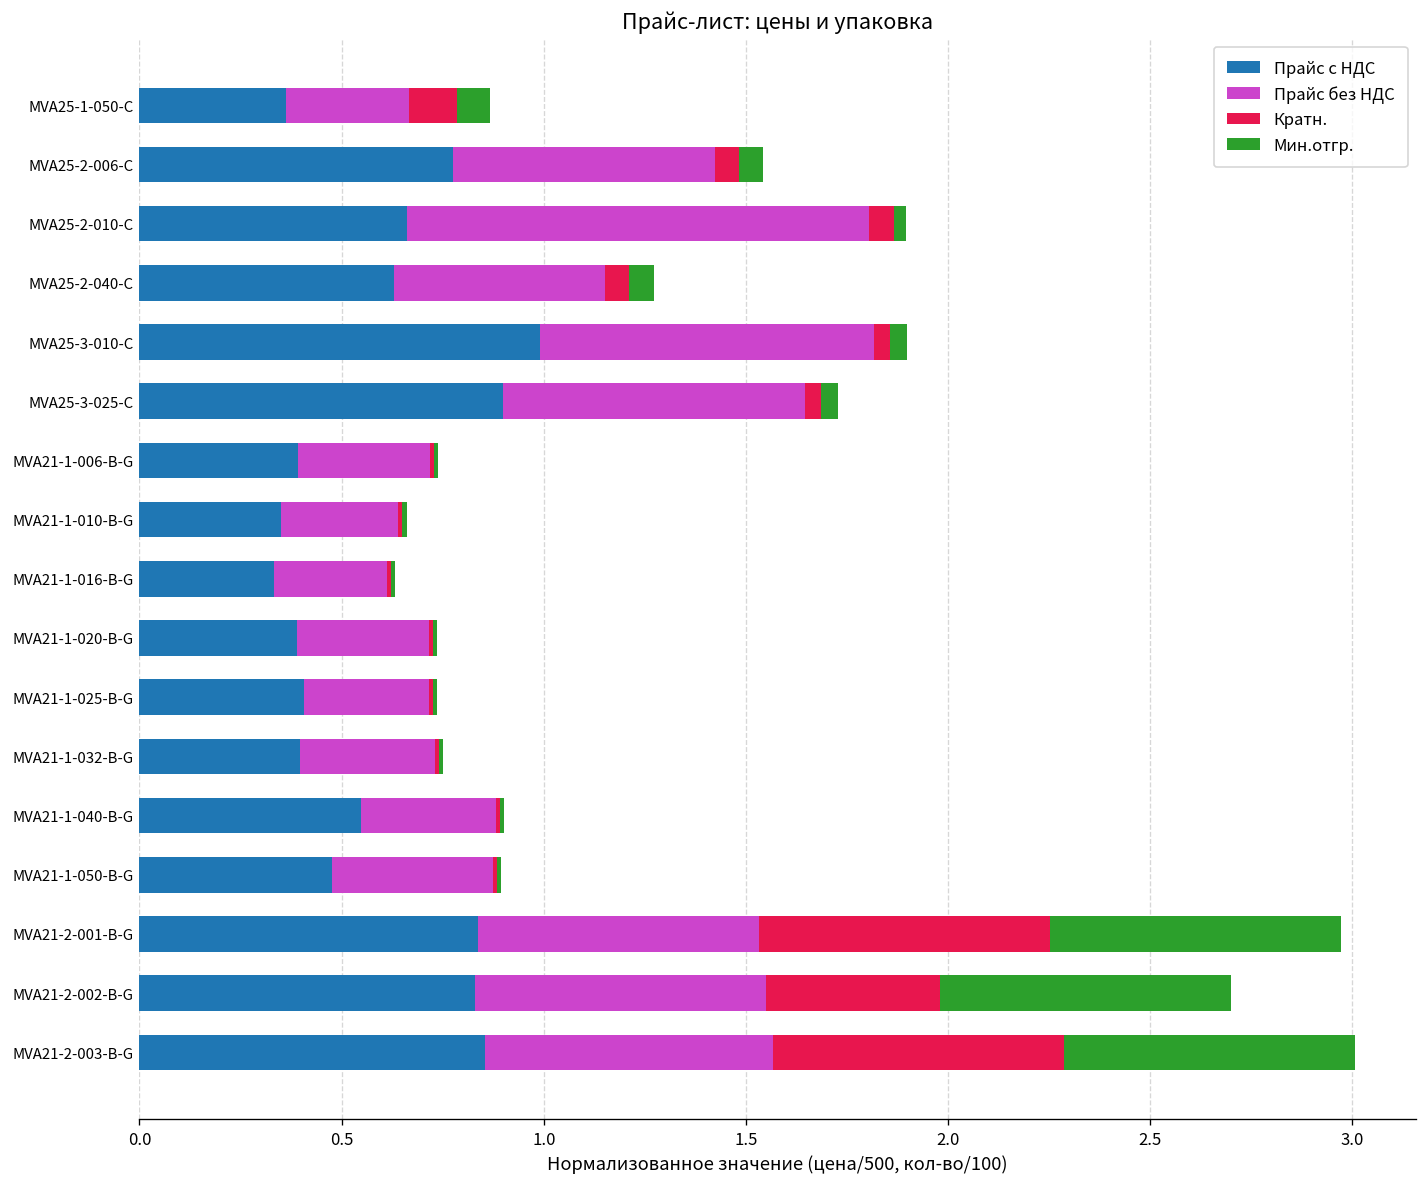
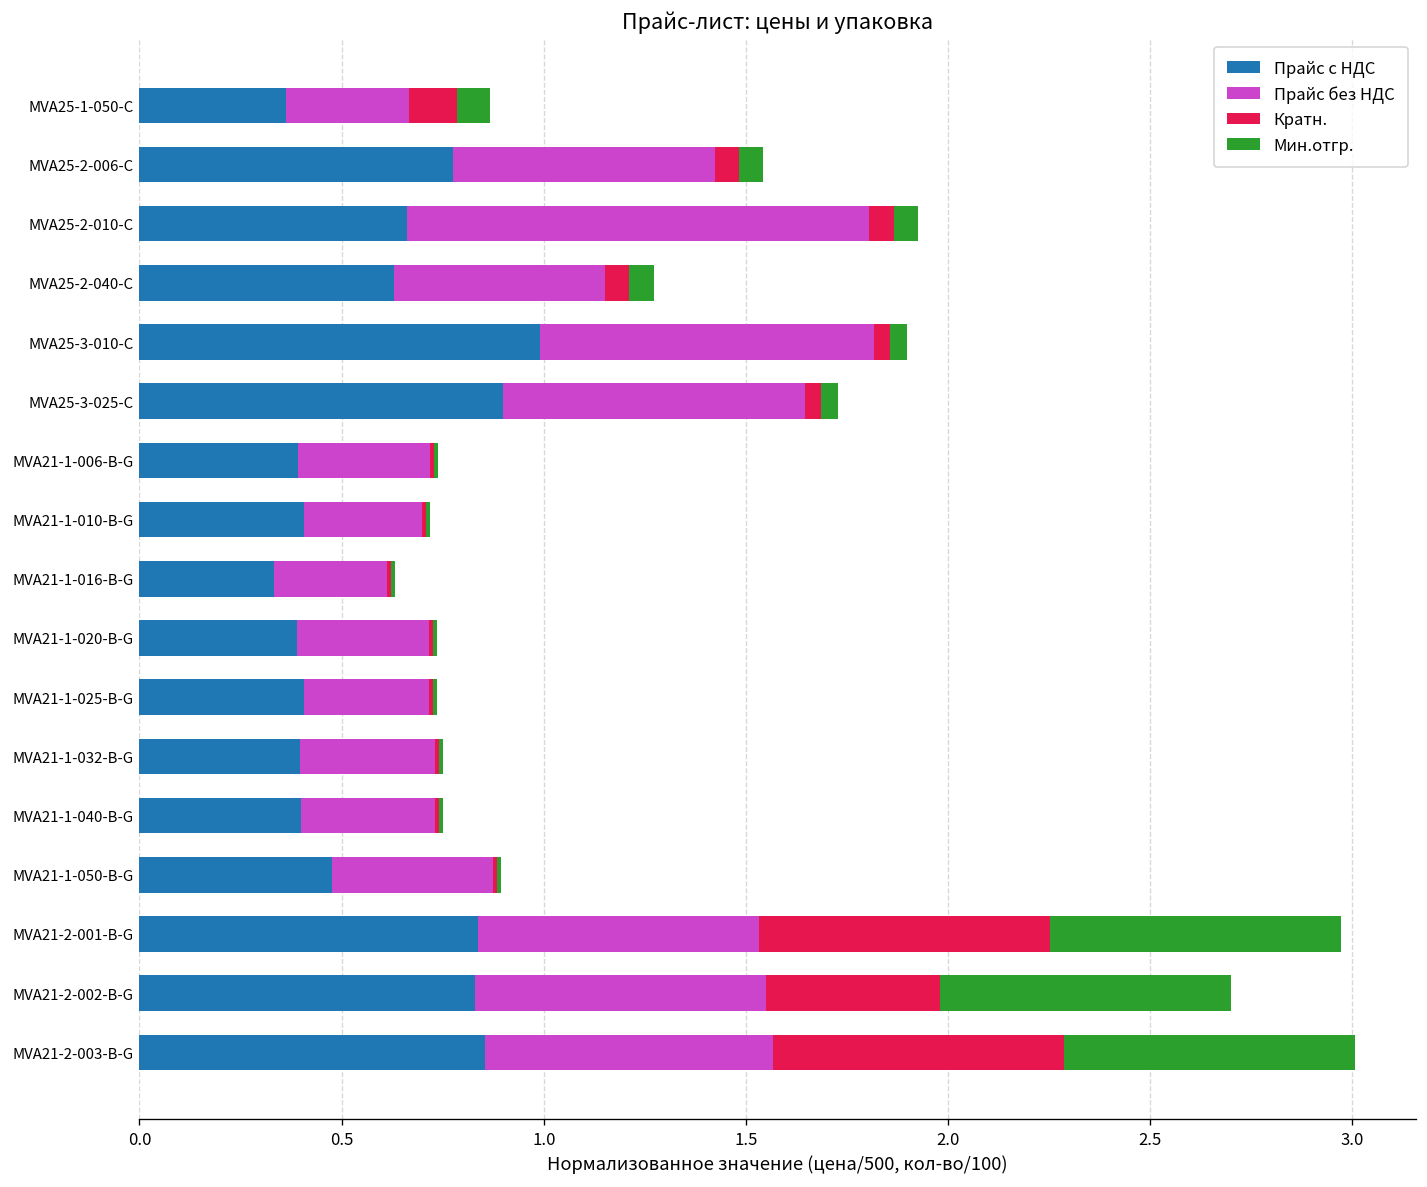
  {
    "Прайс с НДС": {
      "MVA25-1-050-C": 0.36,
      "MVA25-2-006-C": 0.78,
      "MVA25-2-010-C": 0.66,
      "MVA25-2-040-C": 0.63,
      "MVA25-3-010-C": 0.99,
      "MVA25-3-025-C": 0.90,
      "MVA21-1-006-B-G": 0.39,
-     "MVA21-1-010-B-G": 0.35,
+     "MVA21-1-010-B-G": 0.41,
      "MVA21-1-016-B-G": 0.33,
      "MVA21-1-020-B-G": 0.39,
      "MVA21-1-025-B-G": 0.41,
      "MVA21-1-032-B-G": 0.40,
-     "MVA21-1-040-B-G": 0.55,
+     "MVA21-1-040-B-G": 0.40,
      "MVA21-1-050-B-G": 0.48,
      "MVA21-2-001-B-G": 0.84,
      "MVA21-2-002-B-G": 0.83,
      "MVA21-2-003-B-G": 0.85
    },
    "Прайс без НДС": {
      "MVA25-1-050-C": 0.30,
      "MVA25-2-006-C": 0.65,
      "MVA25-2-010-C": 1.14,
      "MVA25-2-040-C": 0.52,
      "MVA25-3-010-C": 0.83,
      "MVA25-3-025-C": 0.75,
      "MVA21-1-006-B-G": 0.33,
      "MVA21-1-010-B-G": 0.29,
      "MVA21-1-016-B-G": 0.28,
      "MVA21-1-020-B-G": 0.33,
      "MVA21-1-025-B-G": 0.31,
      "MVA21-1-032-B-G": 0.33,
      "MVA21-1-040-B-G": 0.33,
      "MVA21-1-050-B-G": 0.40,
      "MVA21-2-001-B-G": 0.70,
      "MVA21-2-002-B-G": 0.72,
      "MVA21-2-003-B-G": 0.71
    },
    "Кратн.": {
      "MVA25-1-050-C": 0.12,
      "MVA25-2-006-C": 0.06,
      "MVA25-2-010-C": 0.06,
      "MVA25-2-040-C": 0.06,
      "MVA25-3-010-C": 0.04,
      "MVA25-3-025-C": 0.04,
      "MVA21-1-006-B-G": 0.01,
      "MVA21-1-010-B-G": 0.01,
      "MVA21-1-016-B-G": 0.01,
      "MVA21-1-020-B-G": 0.01,
      "MVA21-1-025-B-G": 0.01,
      "MVA21-1-032-B-G": 0.01,
      "MVA21-1-040-B-G": 0.01,
      "MVA21-1-050-B-G": 0.01,
      "MVA21-2-001-B-G": 0.72,
      "MVA21-2-002-B-G": 0.43,
      "MVA21-2-003-B-G": 0.72
    },
    "Мин.отгр.": {
      "MVA25-1-050-C": 0.08,
      "MVA25-2-006-C": 0.06,
-     "MVA25-2-010-C": 0.03,
+     "MVA25-2-010-C": 0.06,
      "MVA25-2-040-C": 0.06,
      "MVA25-3-010-C": 0.04,
      "MVA25-3-025-C": 0.04,
      "MVA21-1-006-B-G": 0.01,
      "MVA21-1-010-B-G": 0.01,
      "MVA21-1-016-B-G": 0.01,
      "MVA21-1-020-B-G": 0.01,
      "MVA21-1-025-B-G": 0.01,
      "MVA21-1-032-B-G": 0.01,
      "MVA21-1-040-B-G": 0.01,
      "MVA21-1-050-B-G": 0.01,
      "MVA21-2-001-B-G": 0.72,
      "MVA21-2-002-B-G": 0.72,
      "MVA21-2-003-B-G": 0.72
    }
  }
